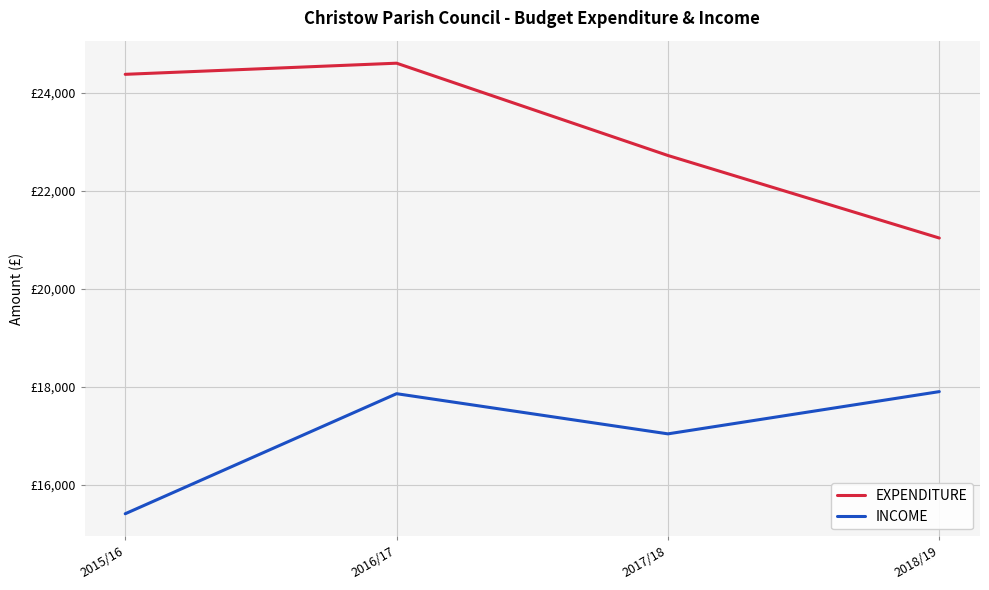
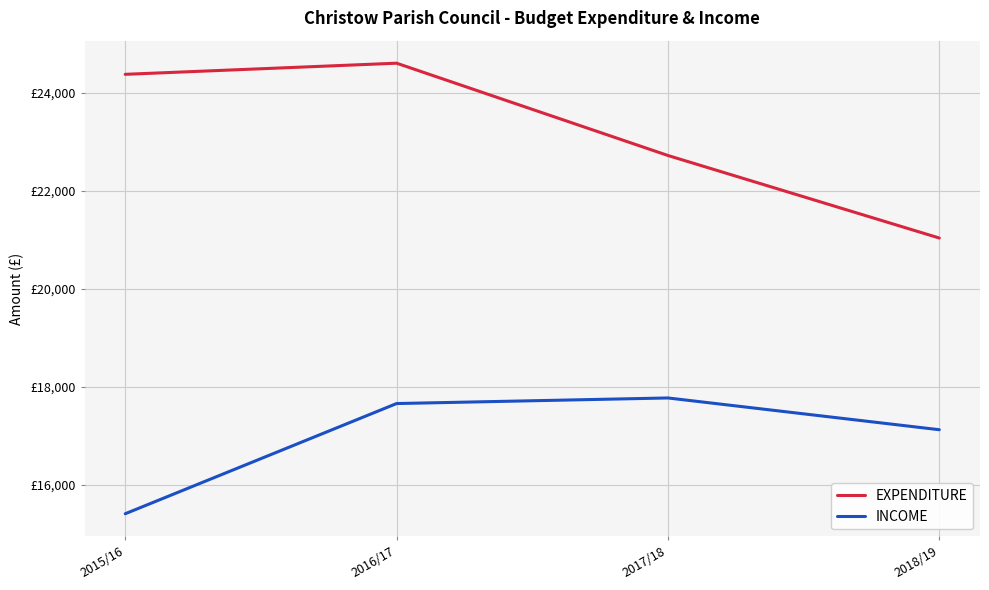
  {
    "EXPENDITURE": {
      "2015/16": "£24,400",
      "2016/17": "£24,600",
      "2017/18": "£22,700",
      "2018/19": "£21,000"
    },
    "INCOME": {
      "2015/16": "£15,400",
-     "2016/17": "£17,900",
-     "2017/18": "£17,000",
-     "2018/19": "£17,900"
+     "2016/17": "£17,700",
+     "2017/18": "£17,800",
+     "2018/19": "£17,100"
    }
  }
